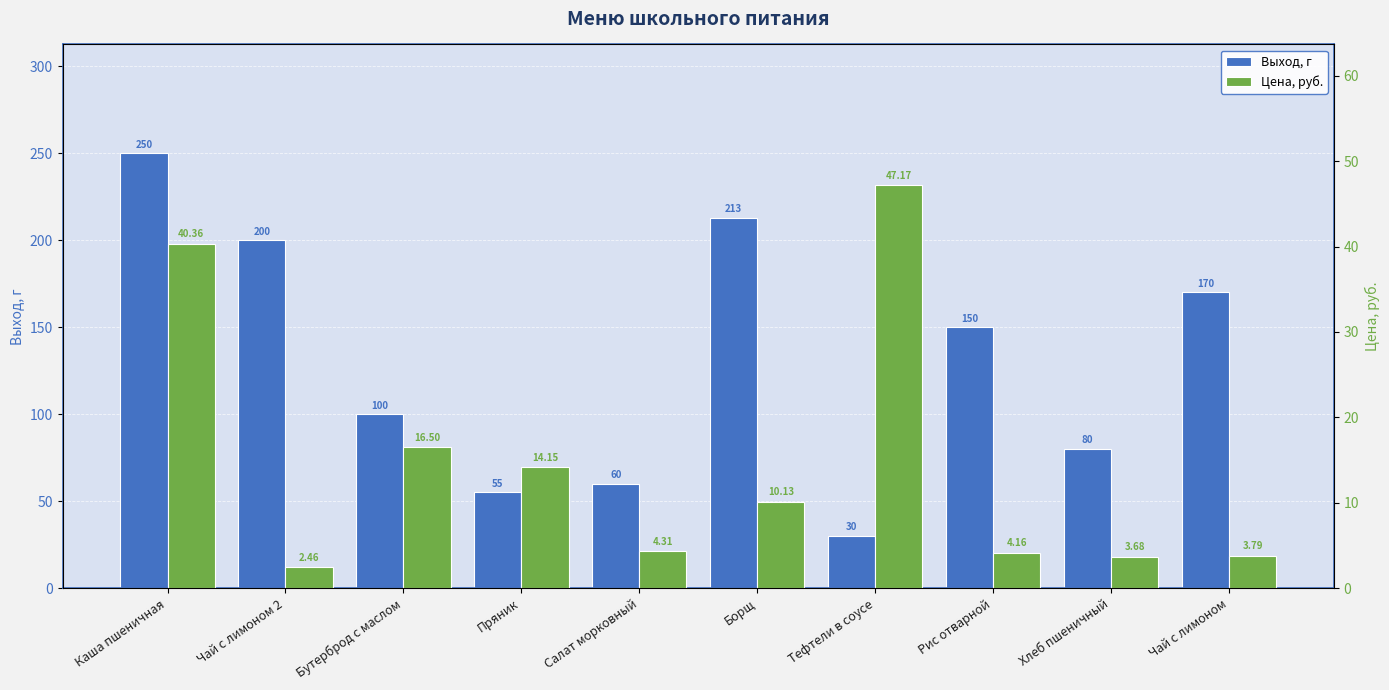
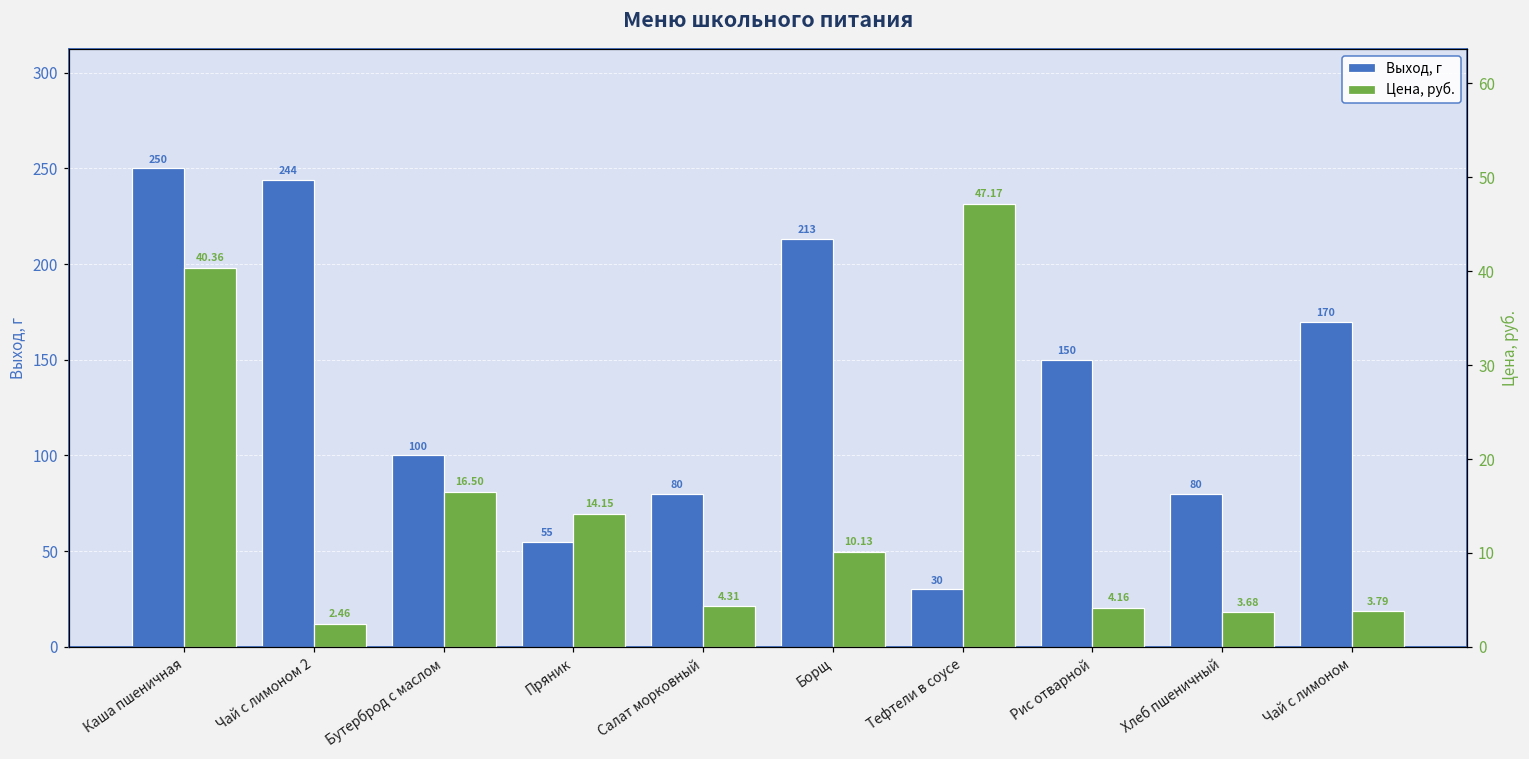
  {
    "Выход, г": {
      "Каша пшеничная": 250,
-     "Чай с лимоном 2": 200,
+     "Чай с лимоном 2": 244,
      "Бутерброд с маслом": 100,
      "Пряник": 55,
-     "Салат морковный": 60,
+     "Салат морковный": 80,
      "Борщ": 213,
      "Тефтели в соусе": 30,
      "Рис отварной": 150,
      "Хлеб пшеничный": 80,
      "Чай с лимоном": 170
    },
    "Цена, руб.": {
      "Каша пшеничная": 40.36,
      "Чай с лимоном 2": 2.46,
      "Бутерброд с маслом": 16.50,
      "Пряник": 14.15,
      "Салат морковный": 4.31,
      "Борщ": 10.13,
      "Тефтели в соусе": 47.17,
      "Рис отварной": 4.16,
      "Хлеб пшеничный": 3.68,
      "Чай с лимоном": 3.79
    }
  }
